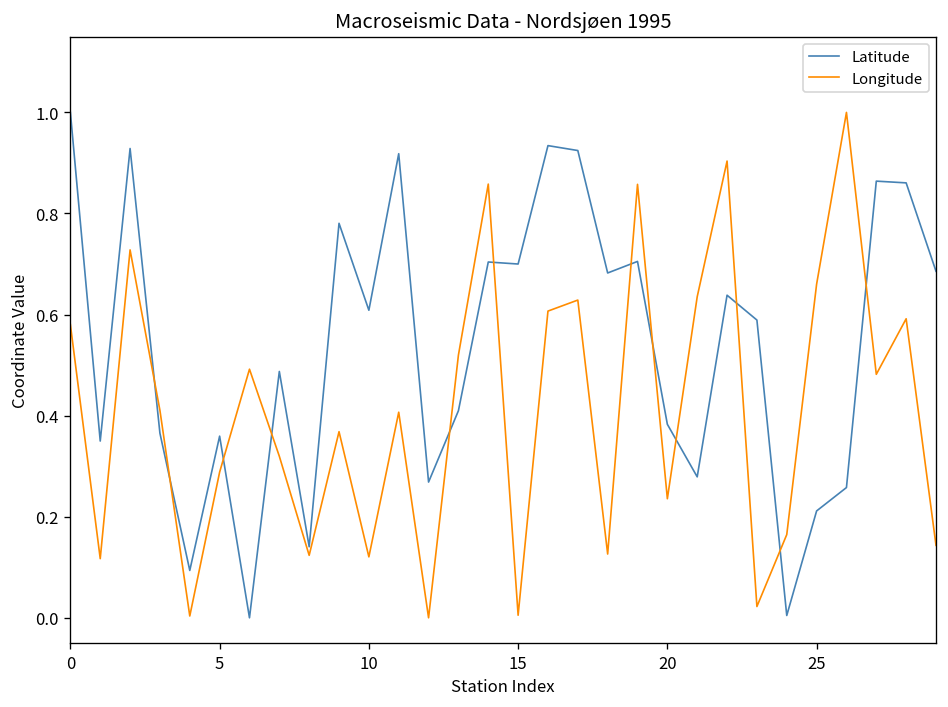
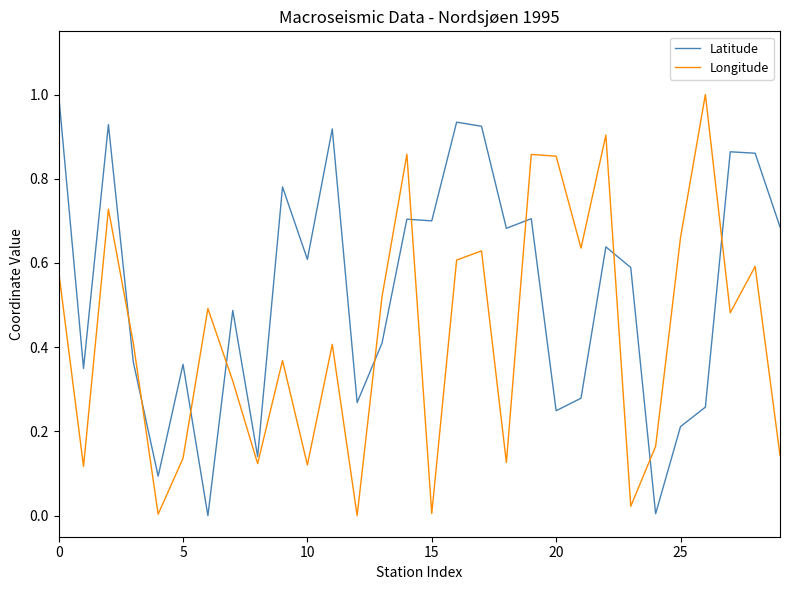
  {
    "Latitude": {
      "0": 1.00,
      "5": 0.36,
      "10": 0.61,
      "15": 0.70,
-     "20": 0.38,
+     "20": 0.25,
      "25": 0.21
    },
    "Longitude": {
      "0": 0.58,
-     "5": 0.29,
+     "5": 0.14,
      "10": 0.12,
      "15": 0.01,
-     "20": 0.24,
+     "20": 0.85,
      "25": 0.66
    }
  }
